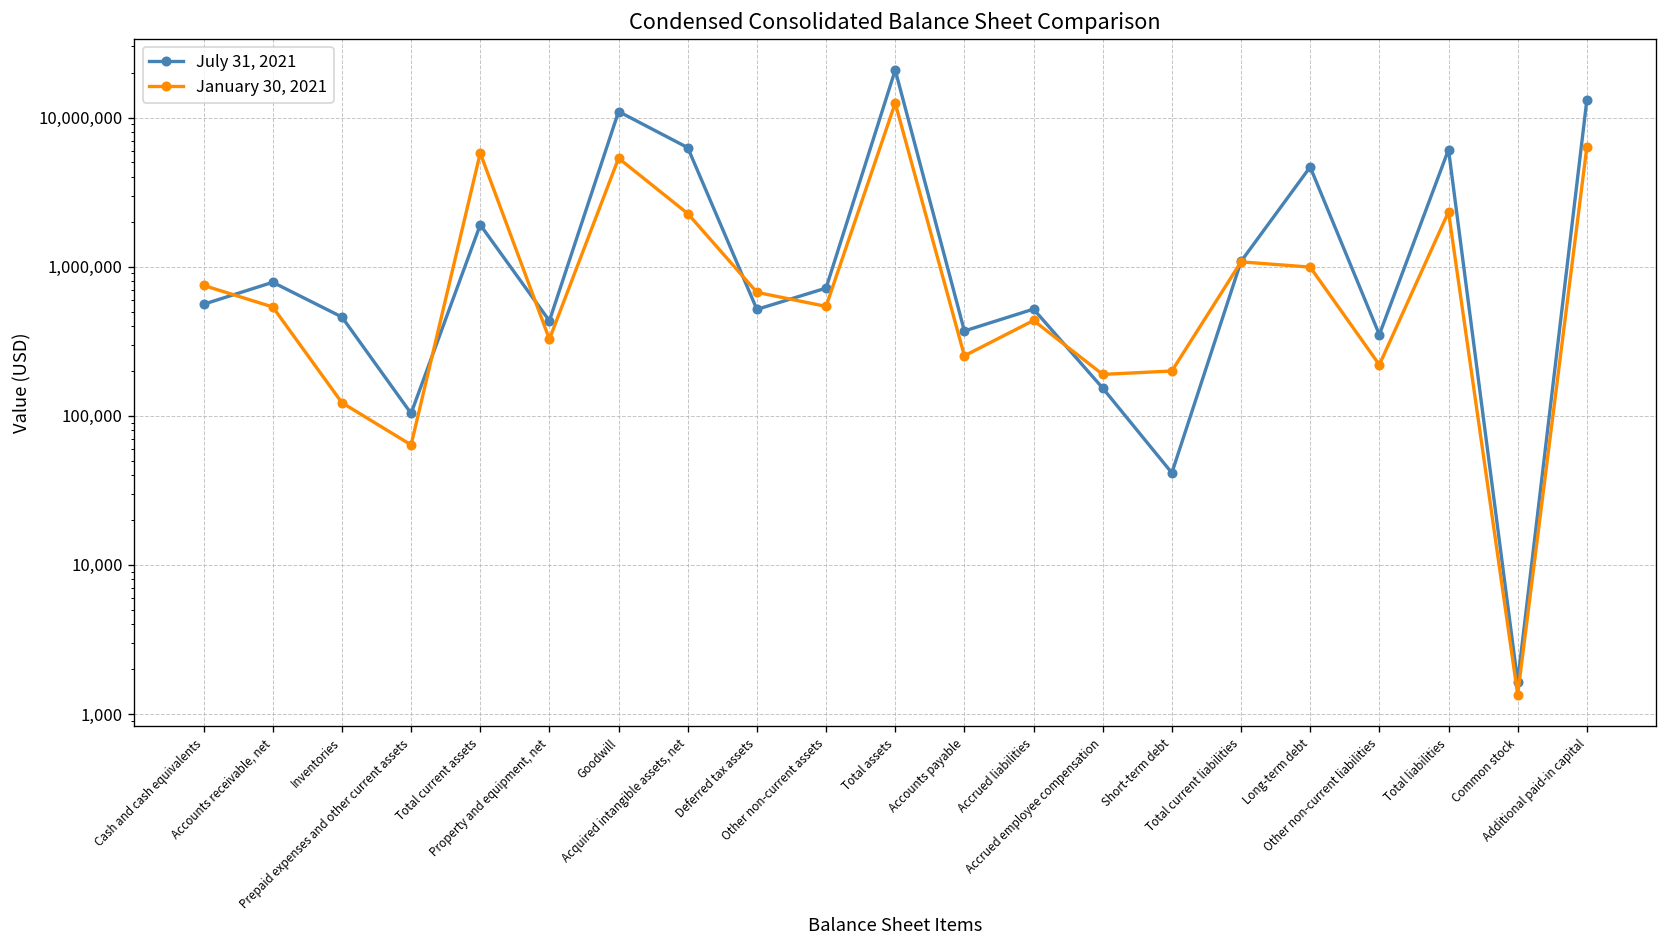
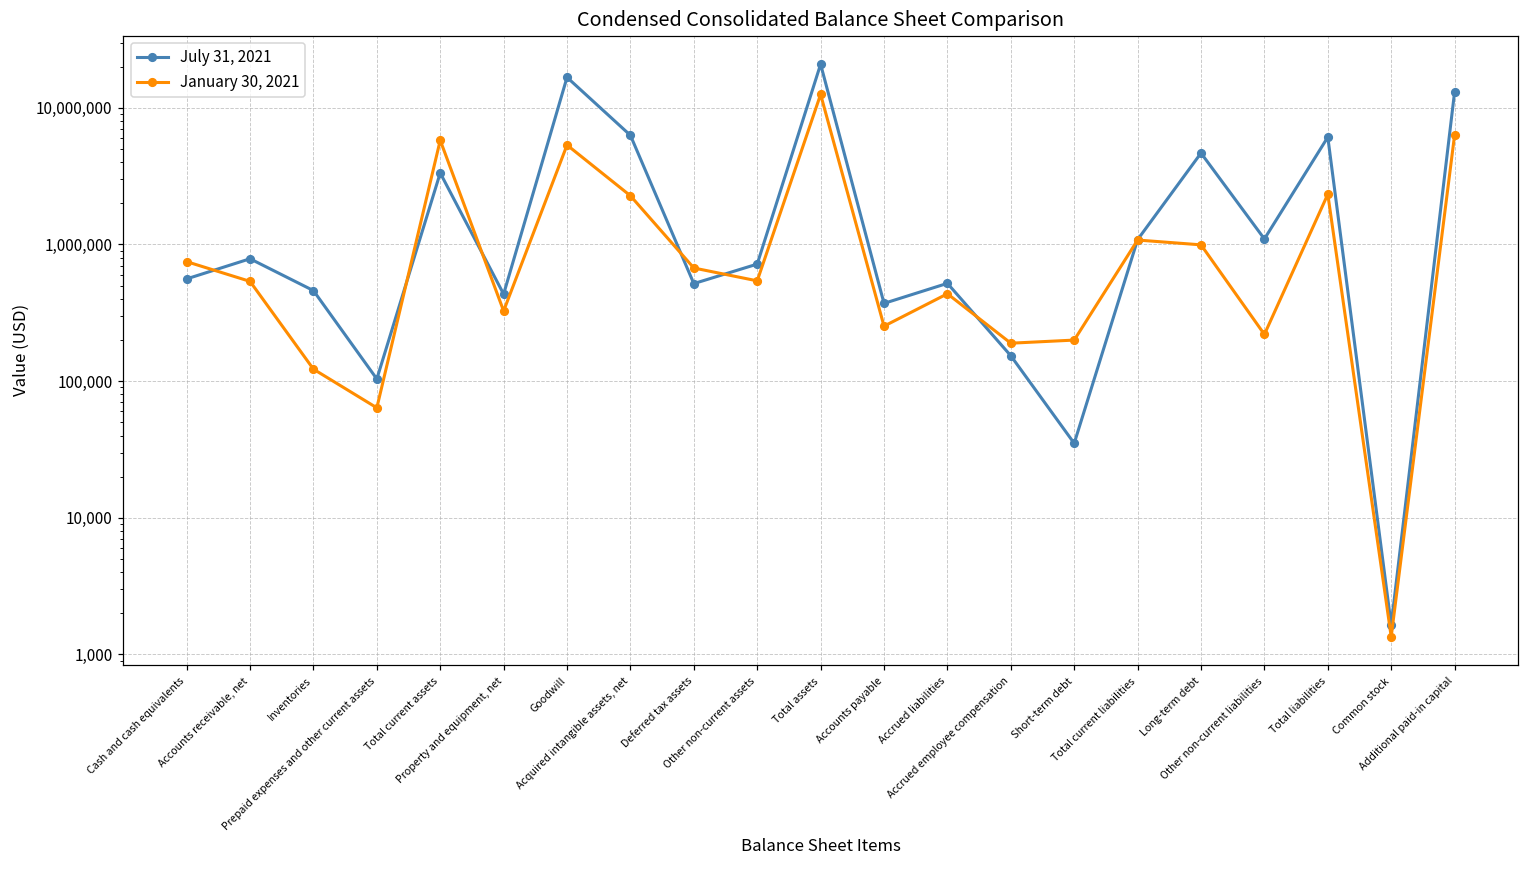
  {
    "July 31, 2021": {
      "Cash and cash equivalents": "600,000",
      "Accounts receivable, net": "800,000",
      "Inventories": "460,000",
      "Prepaid expenses and other current assets": "100,000",
-     "Total current assets": "1,900,000",
+     "Total current assets": "3,300,000",
      "Property and equipment, net": "430,000",
-     "Goodwill": "11,000,000",
+     "Goodwill": "17,000,000",
      "Acquired intangible assets, net": "6,000,000",
      "Deferred tax assets": "520,000",
      "Other non-current assets": "700,000",
      "Total assets": "21,000,000",
      "Accounts payable": "370,000",
      "Accrued liabilities": "520,000",
      "Accrued employee compensation": "150,000",
-     "Short-term debt": "41,000",
+     "Short-term debt": "35,000",
      "Long-term debt": "4,700,000",
-     "Other non-current liabilities": "350,000",
+     "Other non-current liabilities": "1,100,000",
      "Total liabilities": "6,000,000",
      "Common stock": "1,600",
      "Additional paid-in capital": "13,000,000"
    },
    "January 30, 2021": {
      "Cash and cash equivalents": "700,000",
      "Accounts receivable, net": "540,000",
      "Inventories": "120,000",
      "Prepaid expenses and other current assets": "60,000",
      "Total current assets": "6,000,000",
      "Property and equipment, net": "330,000",
      "Goodwill": "5,300,000",
      "Acquired intangible assets, net": "2,300,000",
      "Deferred tax assets": "700,000",
      "Other non-current assets": "500,000",
      "Total assets": "13,000,000",
      "Accounts payable": "250,000",
      "Accrued liabilities": "440,000",
      "Accrued employee compensation": "190,000",
      "Short-term debt": "200,000",
      "Long-term debt": "1,000,000",
      "Other non-current liabilities": "220,000",
      "Total liabilities": "2,300,000",
      "Common stock": "1,400",
      "Additional paid-in capital": "6,000,000"
    }
  }
